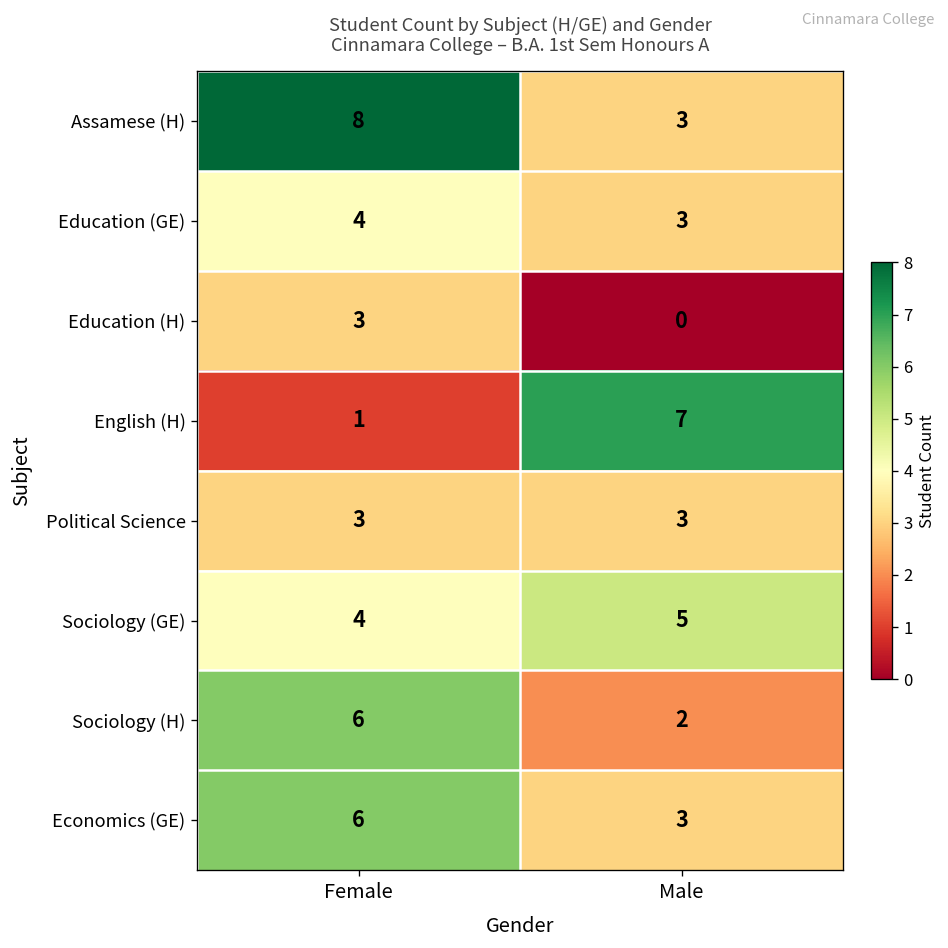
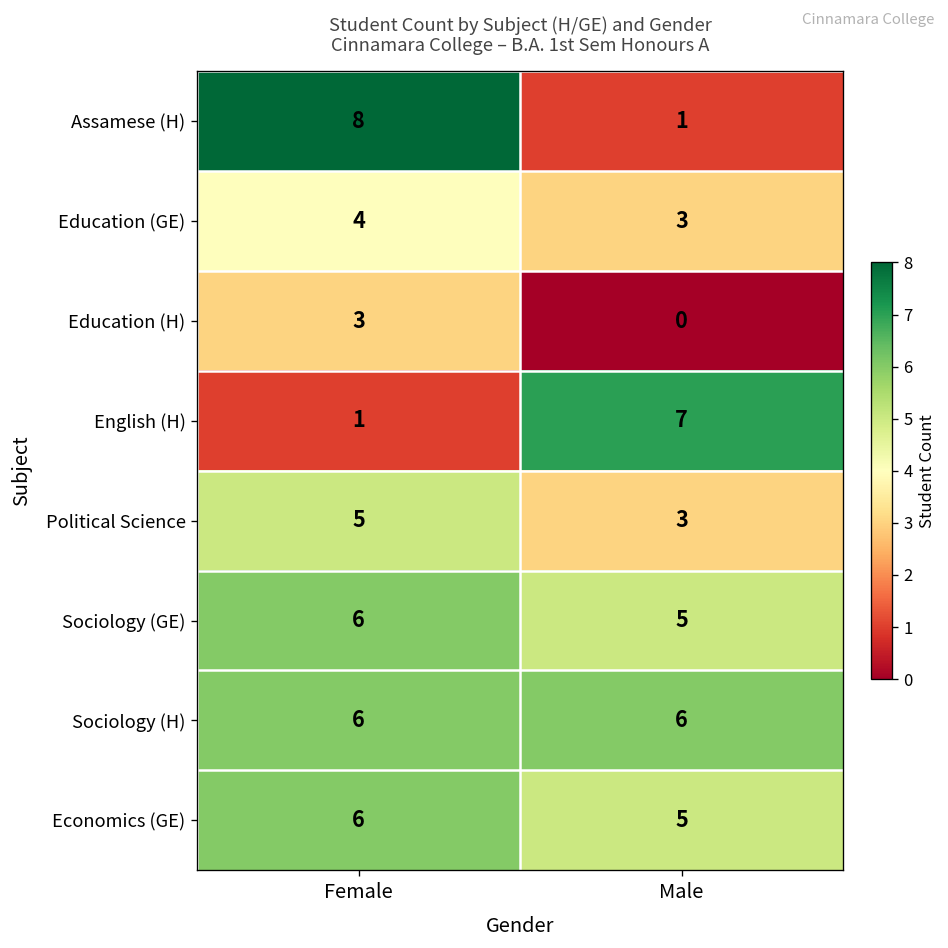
  {
    "Assamese (H)": {
      "Female": 8,
-     "Male": 3
+     "Male": 1
    },
    "Education (GE)": {
      "Female": 4,
      "Male": 3
    },
    "Education (H)": {
      "Female": 3,
      "Male": 0
    },
    "English (H)": {
      "Female": 1,
      "Male": 7
    },
    "Political Science": {
-     "Female": 3,
+     "Female": 5,
      "Male": 3
    },
    "Sociology (GE)": {
-     "Female": 4,
+     "Female": 6,
      "Male": 5
    },
    "Sociology (H)": {
      "Female": 6,
-     "Male": 2
+     "Male": 6
    },
    "Economics (GE)": {
      "Female": 6,
-     "Male": 3
+     "Male": 5
    }
  }
